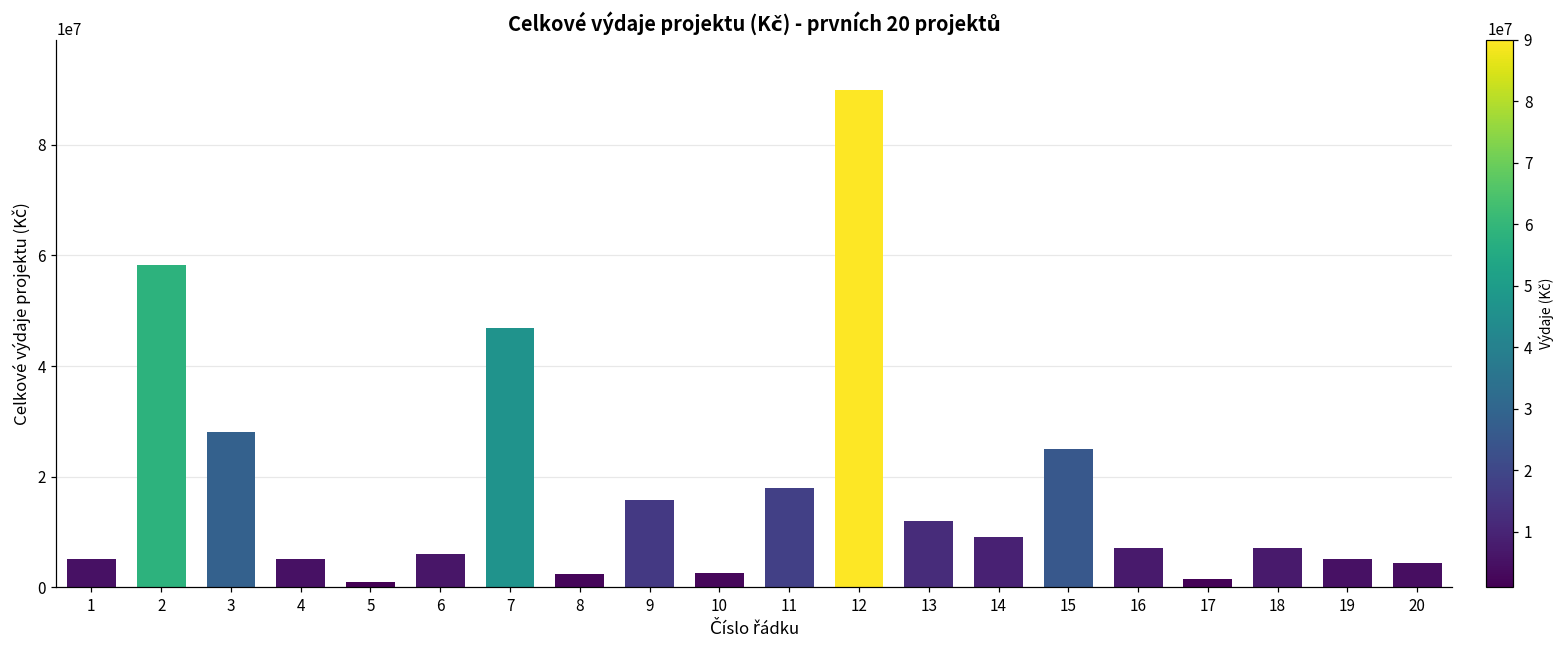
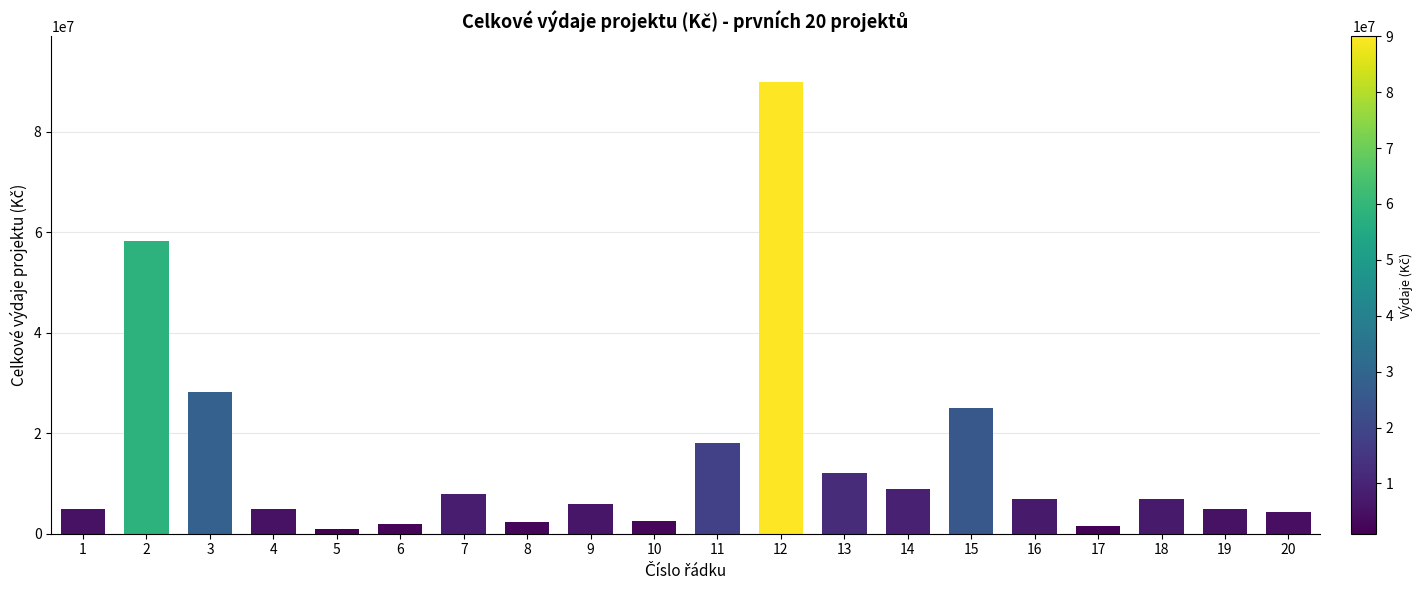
  {
    "1": 5000000,
    "2": 58000000,
    "3": 28000000,
    "4": 5000000,
    "5": 1000000,
-   "6": 6000000,
-   "7": 47000000,
+   "6": 2000000,
+   "7": 8000000,
    "8": 2000000,
-   "9": 16000000,
+   "9": 6000000,
    "10": 3000000,
    "11": 18000000,
    "12": 90000000,
    "13": 12000000,
    "14": 9000000,
    "15": 25000000,
    "16": 7000000,
    "17": 2000000,
    "18": 7000000,
    "19": 5000000,
    "20": 4000000
  }
